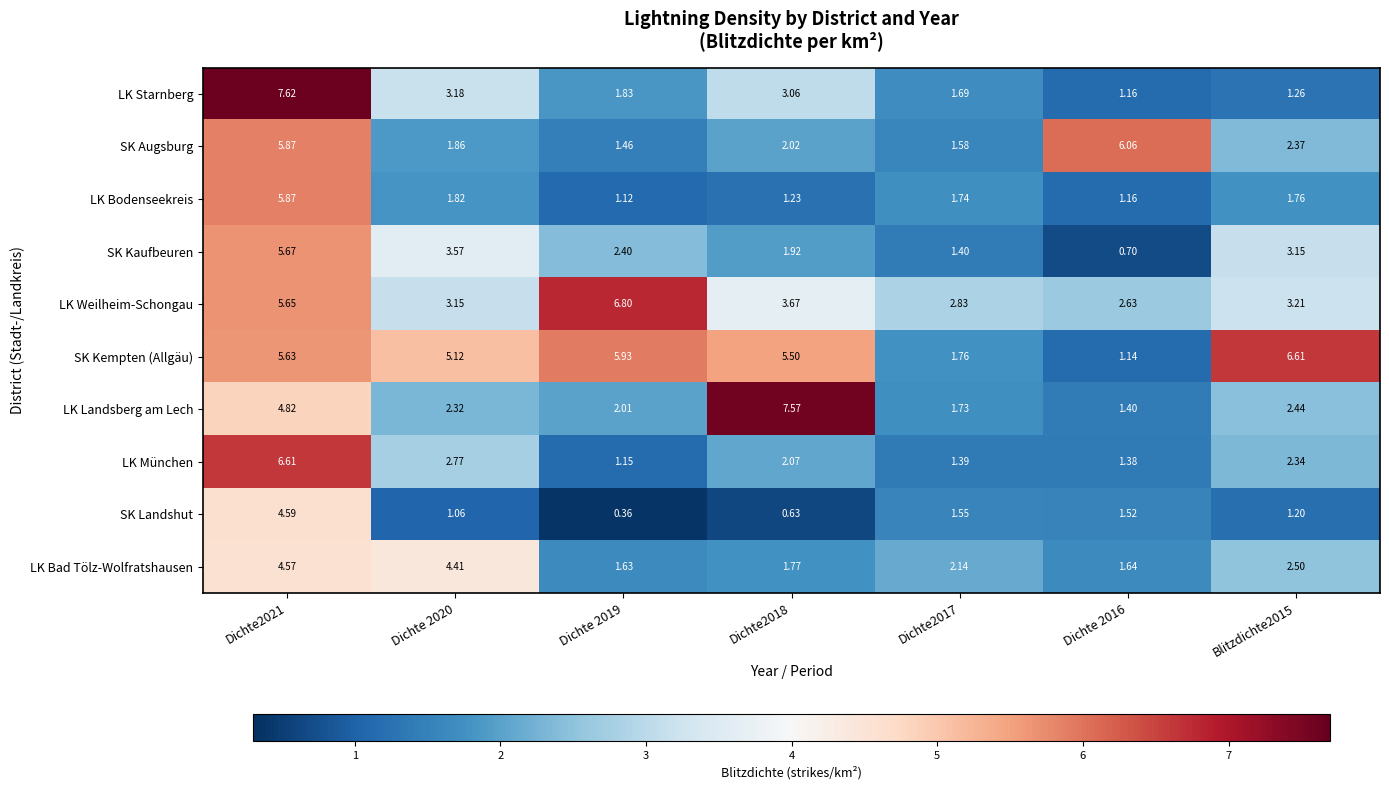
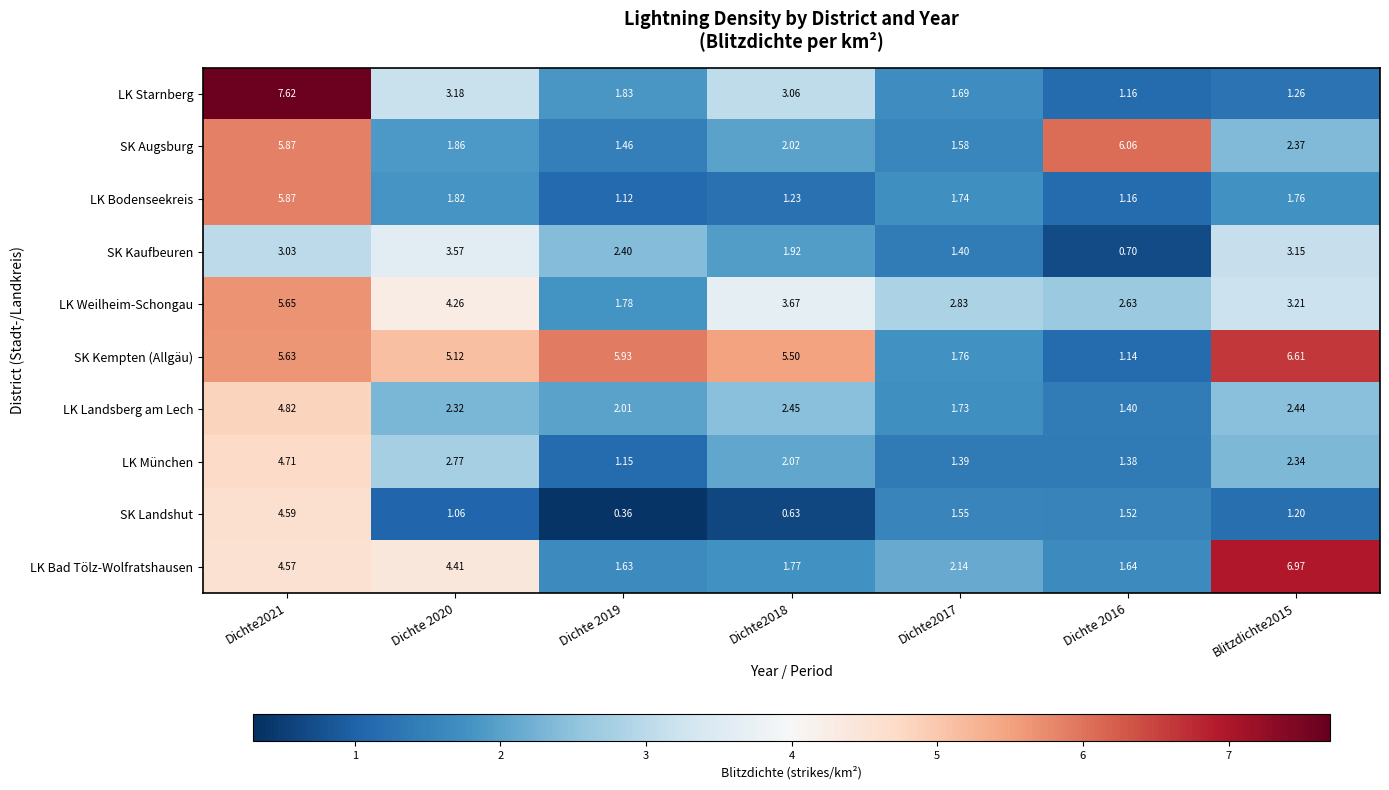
  {
    "LK Starnberg": {
      "Dichte2021": 7.62,
      "Dichte 2020": 3.18,
      "Dichte 2019": 1.83,
      "Dichte2018": 3.06,
      "Dichte2017": 1.69,
      "Dichte 2016": 1.16,
      "Blitzdichte2015": 1.26
    },
    "SK Augsburg": {
      "Dichte2021": 5.87,
      "Dichte 2020": 1.86,
      "Dichte 2019": 1.46,
      "Dichte2018": 2.02,
      "Dichte2017": 1.58,
      "Dichte 2016": 6.06,
      "Blitzdichte2015": 2.37
    },
    "LK Bodenseekreis": {
      "Dichte2021": 5.87,
      "Dichte 2020": 1.82,
      "Dichte 2019": 1.12,
      "Dichte2018": 1.23,
      "Dichte2017": 1.74,
      "Dichte 2016": 1.16,
      "Blitzdichte2015": 1.76
    },
    "SK Kaufbeuren": {
-     "Dichte2021": 5.67,
+     "Dichte2021": 3.03,
      "Dichte 2020": 3.57,
      "Dichte 2019": 2.40,
      "Dichte2018": 1.92,
      "Dichte2017": 1.40,
      "Dichte 2016": 0.70,
      "Blitzdichte2015": 3.15
    },
    "LK Weilheim-Schongau": {
      "Dichte2021": 5.65,
-     "Dichte 2020": 3.15,
-     "Dichte 2019": 6.80,
+     "Dichte 2020": 4.26,
+     "Dichte 2019": 1.78,
      "Dichte2018": 3.67,
      "Dichte2017": 2.83,
      "Dichte 2016": 2.63,
      "Blitzdichte2015": 3.21
    },
    "SK Kempten (Allgäu)": {
      "Dichte2021": 5.63,
      "Dichte 2020": 5.12,
      "Dichte 2019": 5.93,
      "Dichte2018": 5.50,
      "Dichte2017": 1.76,
      "Dichte 2016": 1.14,
      "Blitzdichte2015": 6.61
    },
    "LK Landsberg am Lech": {
      "Dichte2021": 4.82,
      "Dichte 2020": 2.32,
      "Dichte 2019": 2.01,
-     "Dichte2018": 7.57,
+     "Dichte2018": 2.45,
      "Dichte2017": 1.73,
      "Dichte 2016": 1.40,
      "Blitzdichte2015": 2.44
    },
    "LK München": {
-     "Dichte2021": 6.61,
+     "Dichte2021": 4.71,
      "Dichte 2020": 2.77,
      "Dichte 2019": 1.15,
      "Dichte2018": 2.07,
      "Dichte2017": 1.39,
      "Dichte 2016": 1.38,
      "Blitzdichte2015": 2.34
    },
    "SK Landshut": {
      "Dichte2021": 4.59,
      "Dichte 2020": 1.06,
      "Dichte 2019": 0.36,
      "Dichte2018": 0.63,
      "Dichte2017": 1.55,
      "Dichte 2016": 1.52,
      "Blitzdichte2015": 1.20
    },
    "LK Bad Tölz-Wolfratshausen": {
      "Dichte2021": 4.57,
      "Dichte 2020": 4.41,
      "Dichte 2019": 1.63,
      "Dichte2018": 1.77,
      "Dichte2017": 2.14,
      "Dichte 2016": 1.64,
-     "Blitzdichte2015": 2.50
+     "Blitzdichte2015": 6.97
    }
  }
